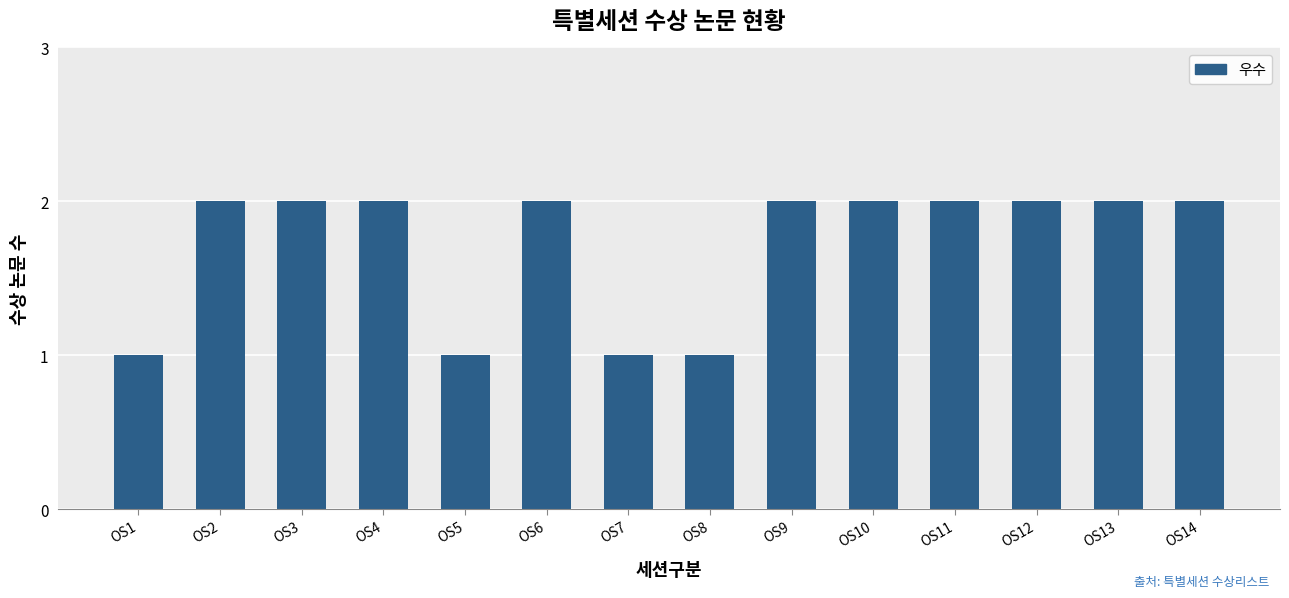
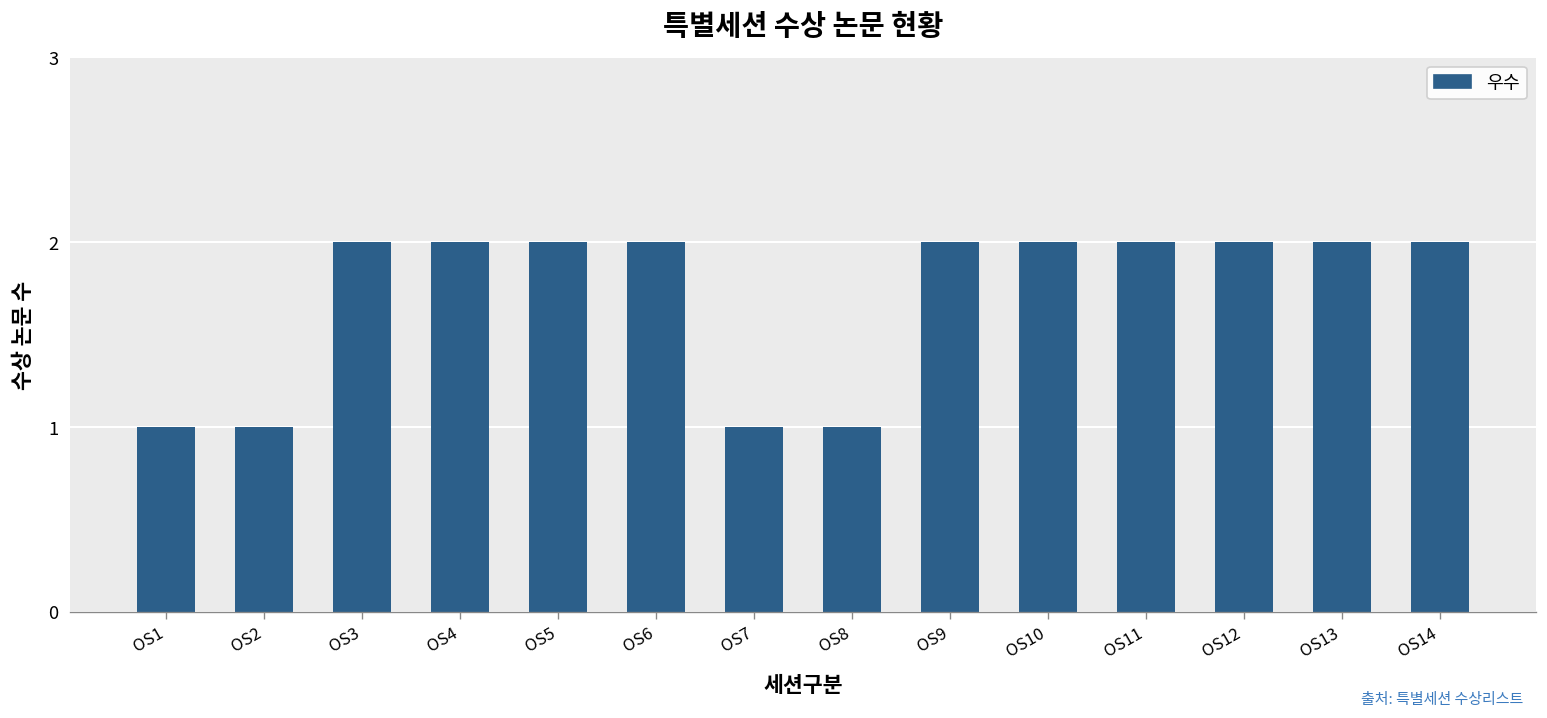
  {
    "OS1": 1,
-   "OS2": 2,
+   "OS2": 1,
    "OS3": 2,
    "OS4": 2,
-   "OS5": 1,
+   "OS5": 2,
    "OS6": 2,
    "OS7": 1,
    "OS8": 1,
    "OS9": 2,
    "OS10": 2,
    "OS11": 2,
    "OS12": 2,
    "OS13": 2,
    "OS14": 2
  }
